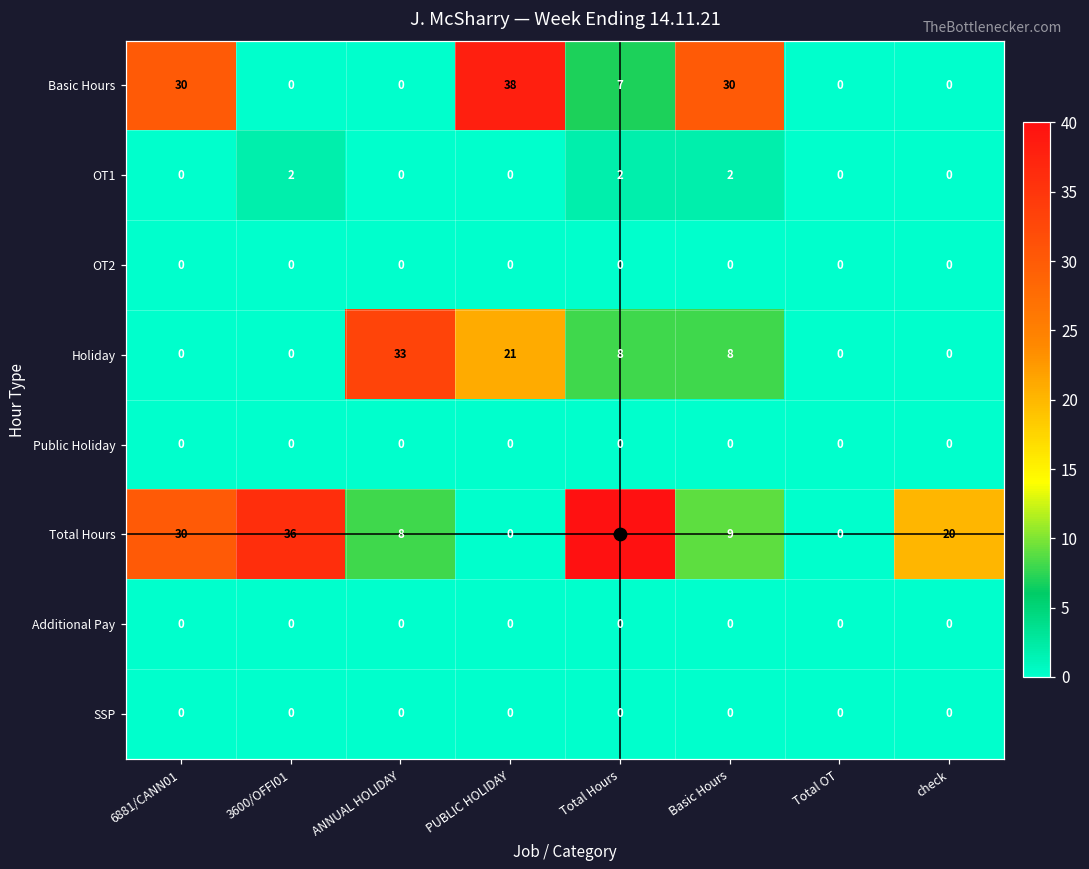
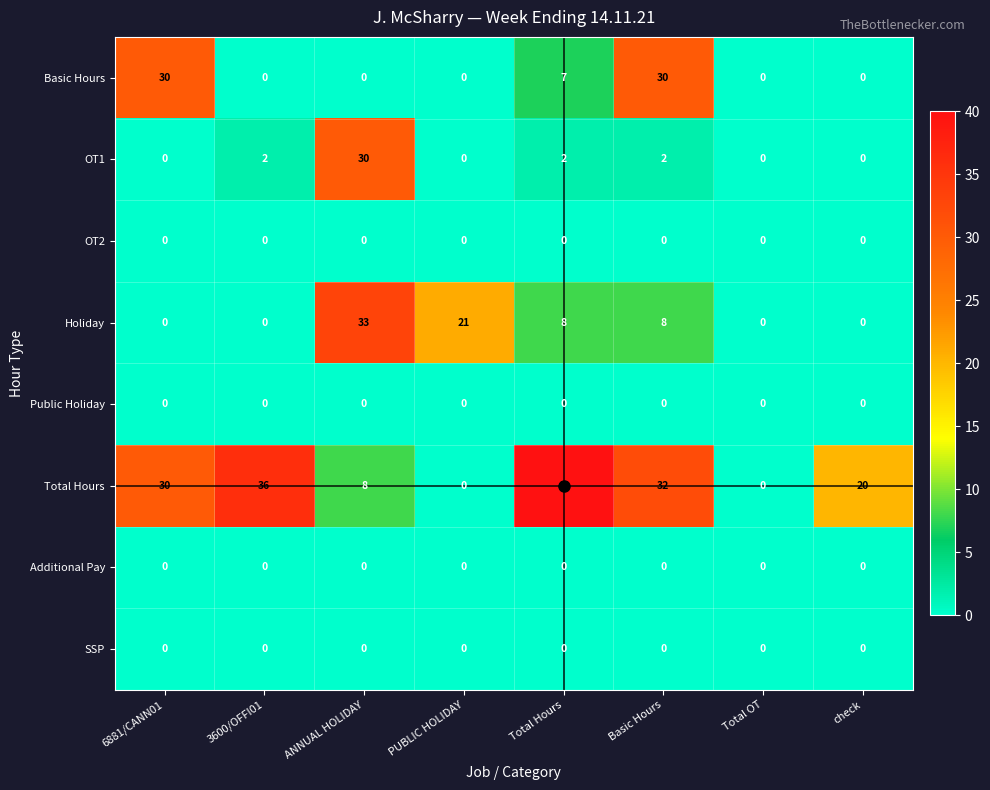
  {
    "Basic Hours": {
      "6881/CANN01": 30,
      "3600/OFFI01": 0,
      "ANNUAL HOLIDAY": 0,
-     "PUBLIC HOLIDAY": 38,
+     "PUBLIC HOLIDAY": 0,
      "Total Hours": 7,
      "Basic Hours": 30,
      "Total OT": 0,
      "check": 0
    },
    "OT1": {
      "6881/CANN01": 0,
      "3600/OFFI01": 2,
-     "ANNUAL HOLIDAY": 0,
+     "ANNUAL HOLIDAY": 30,
      "PUBLIC HOLIDAY": 0,
      "Total Hours": 2,
      "Basic Hours": 2,
      "Total OT": 0,
      "check": 0
    },
    "OT2": {
      "6881/CANN01": 0,
      "3600/OFFI01": 0,
      "ANNUAL HOLIDAY": 0,
      "PUBLIC HOLIDAY": 0,
      "Total Hours": 0,
      "Basic Hours": 0,
      "Total OT": 0,
      "check": 0
    },
    "Holiday": {
      "6881/CANN01": 0,
      "3600/OFFI01": 0,
      "ANNUAL HOLIDAY": 33,
      "PUBLIC HOLIDAY": 21,
      "Total Hours": 8,
      "Basic Hours": 8,
      "Total OT": 0,
      "check": 0
    },
    "Public Holiday": {
      "6881/CANN01": 0,
      "3600/OFFI01": 0,
      "ANNUAL HOLIDAY": 0,
      "PUBLIC HOLIDAY": 0,
      "Total Hours": 0,
      "Basic Hours": 0,
      "Total OT": 0,
      "check": 0
    },
    "Total Hours": {
      "6881/CANN01": 30,
      "3600/OFFI01": 36,
      "ANNUAL HOLIDAY": 8,
      "PUBLIC HOLIDAY": 0,
-     "Basic Hours": 9,
+     "Basic Hours": 32,
      "Total OT": 0,
      "check": 20
    },
    "Additional Pay": {
      "6881/CANN01": 0,
      "3600/OFFI01": 0,
      "ANNUAL HOLIDAY": 0,
      "PUBLIC HOLIDAY": 0,
      "Total Hours": 0,
      "Basic Hours": 0,
      "Total OT": 0,
      "check": 0
    },
    "SSP": {
      "6881/CANN01": 0,
      "3600/OFFI01": 0,
      "ANNUAL HOLIDAY": 0,
      "PUBLIC HOLIDAY": 0,
      "Total Hours": 0,
      "Basic Hours": 0,
      "Total OT": 0,
      "check": 0
    }
  }
